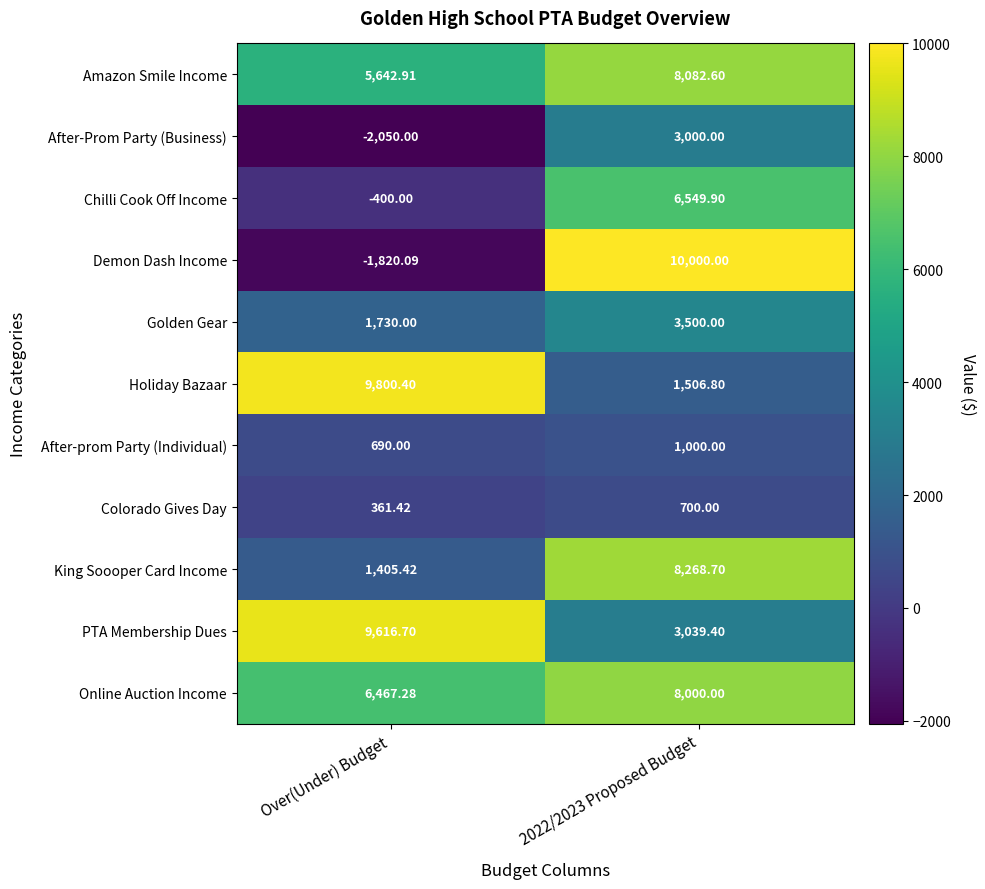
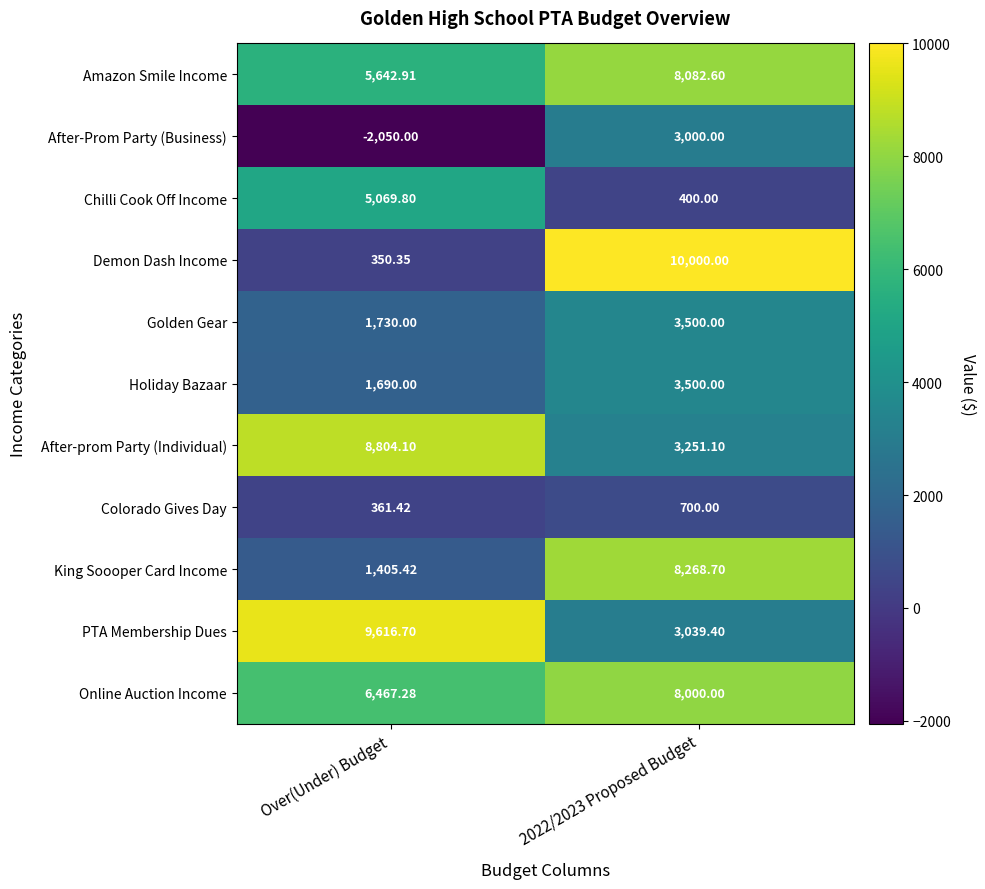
  {
    "Amazon Smile Income": {
      "Over(Under) Budget": "5,642.91",
      "2022/2023 Proposed Budget": "8,082.60"
    },
    "After-Prom Party (Business)": {
      "Over(Under) Budget": "-2,050.00",
      "2022/2023 Proposed Budget": "3,000.00"
    },
    "Chilli Cook Off Income": {
-     "Over(Under) Budget": "-400.00",
-     "2022/2023 Proposed Budget": "6,549.90"
+     "Over(Under) Budget": "5,069.80",
+     "2022/2023 Proposed Budget": "400.00"
    },
    "Demon Dash Income": {
-     "Over(Under) Budget": "-1,820.09",
+     "Over(Under) Budget": "350.35",
      "2022/2023 Proposed Budget": "10,000.00"
    },
    "Golden Gear": {
      "Over(Under) Budget": "1,730.00",
      "2022/2023 Proposed Budget": "3,500.00"
    },
    "Holiday Bazaar": {
-     "Over(Under) Budget": "9,800.40",
-     "2022/2023 Proposed Budget": "1,506.80"
+     "Over(Under) Budget": "1,690.00",
+     "2022/2023 Proposed Budget": "3,500.00"
    },
    "After-prom Party (Individual)": {
-     "Over(Under) Budget": "690.00",
-     "2022/2023 Proposed Budget": "1,000.00"
+     "Over(Under) Budget": "8,804.10",
+     "2022/2023 Proposed Budget": "3,251.10"
    },
    "Colorado Gives Day": {
      "Over(Under) Budget": "361.42",
      "2022/2023 Proposed Budget": "700.00"
    },
    "King Soooper Card Income": {
      "Over(Under) Budget": "1,405.42",
      "2022/2023 Proposed Budget": "8,268.70"
    },
    "PTA Membership Dues": {
      "Over(Under) Budget": "9,616.70",
      "2022/2023 Proposed Budget": "3,039.40"
    },
    "Online Auction Income": {
      "Over(Under) Budget": "6,467.28",
      "2022/2023 Proposed Budget": "8,000.00"
    }
  }
